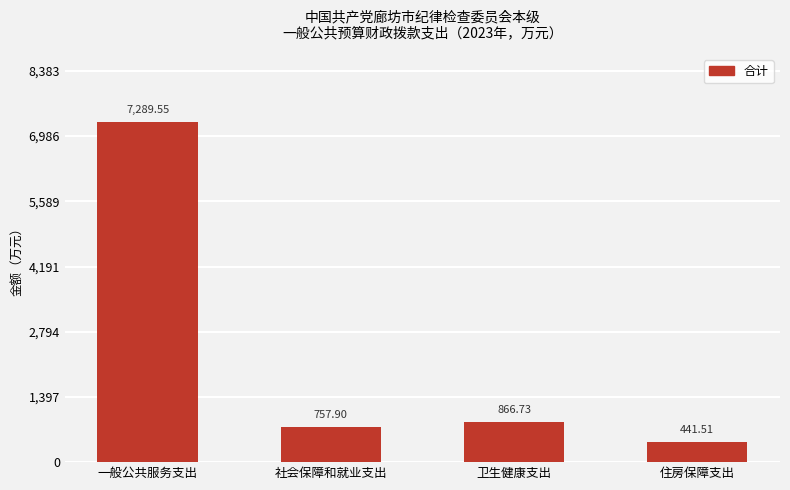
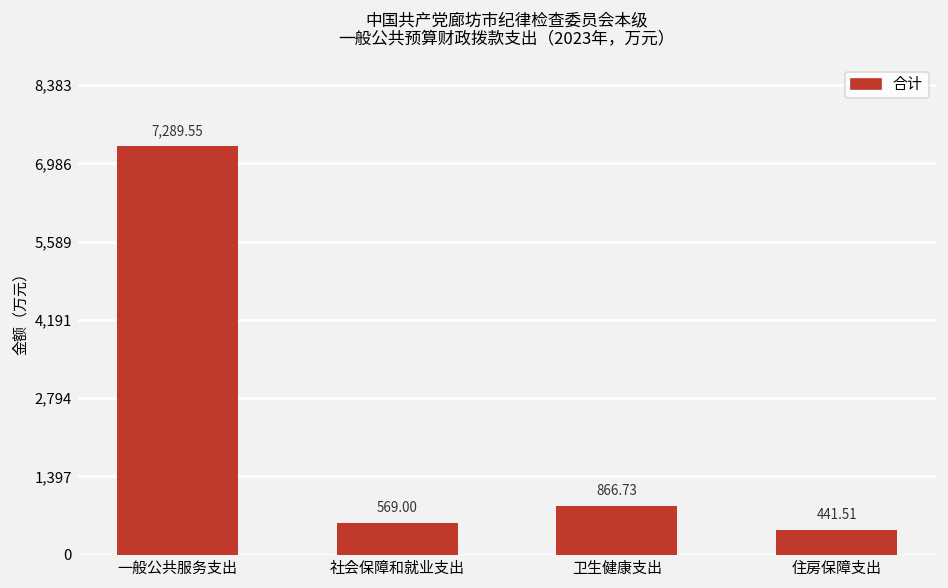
  {
    "一般公共服务支出": "7,289.55",
-   "社会保障和就业支出": "757.90",
+   "社会保障和就业支出": "569.00",
    "卫生健康支出": "866.73",
    "住房保障支出": "441.51"
  }
